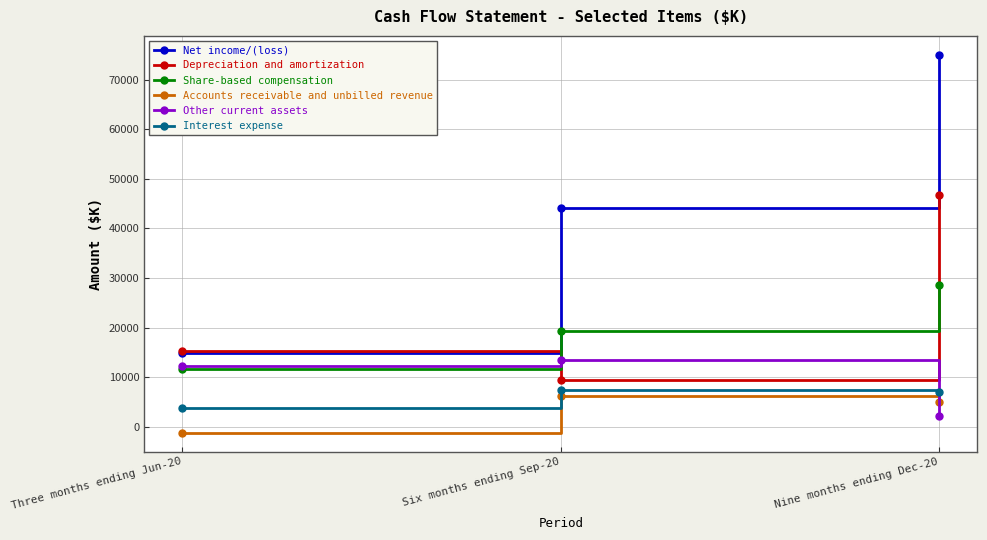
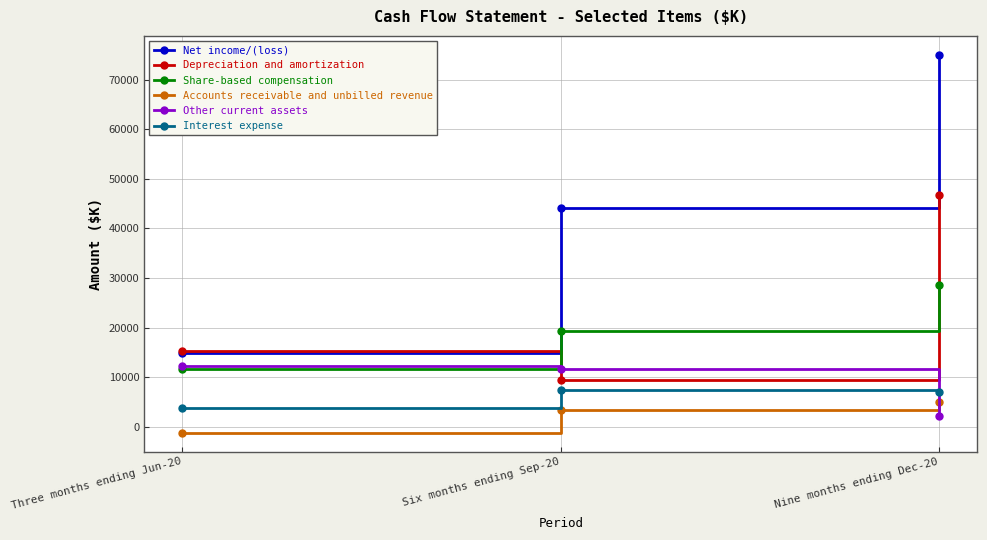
  {
    "Net income/(loss)": {
      "Three months ending Jun-20": 15000,
      "Six months ending Sep-20": 44000,
      "Nine months ending Dec-20": 75000
    },
    "Depreciation and amortization": {
      "Three months ending Jun-20": 15000,
      "Six months ending Sep-20": 9000,
      "Nine months ending Dec-20": 47000
    },
    "Share-based compensation": {
      "Three months ending Jun-20": 12000,
      "Six months ending Sep-20": 19000,
      "Nine months ending Dec-20": 29000
    },
    "Accounts receivable and unbilled revenue": {
      "Three months ending Jun-20": -1000,
-     "Six months ending Sep-20": 6000,
+     "Six months ending Sep-20": 3000,
      "Nine months ending Dec-20": 5000
    },
    "Other current assets": {
      "Three months ending Jun-20": 12000,
-     "Six months ending Sep-20": 13000,
+     "Six months ending Sep-20": 12000,
      "Nine months ending Dec-20": 2000
    },
    "Interest expense": {
      "Three months ending Jun-20": 4000,
      "Six months ending Sep-20": 7000,
      "Nine months ending Dec-20": 7000
    }
  }
